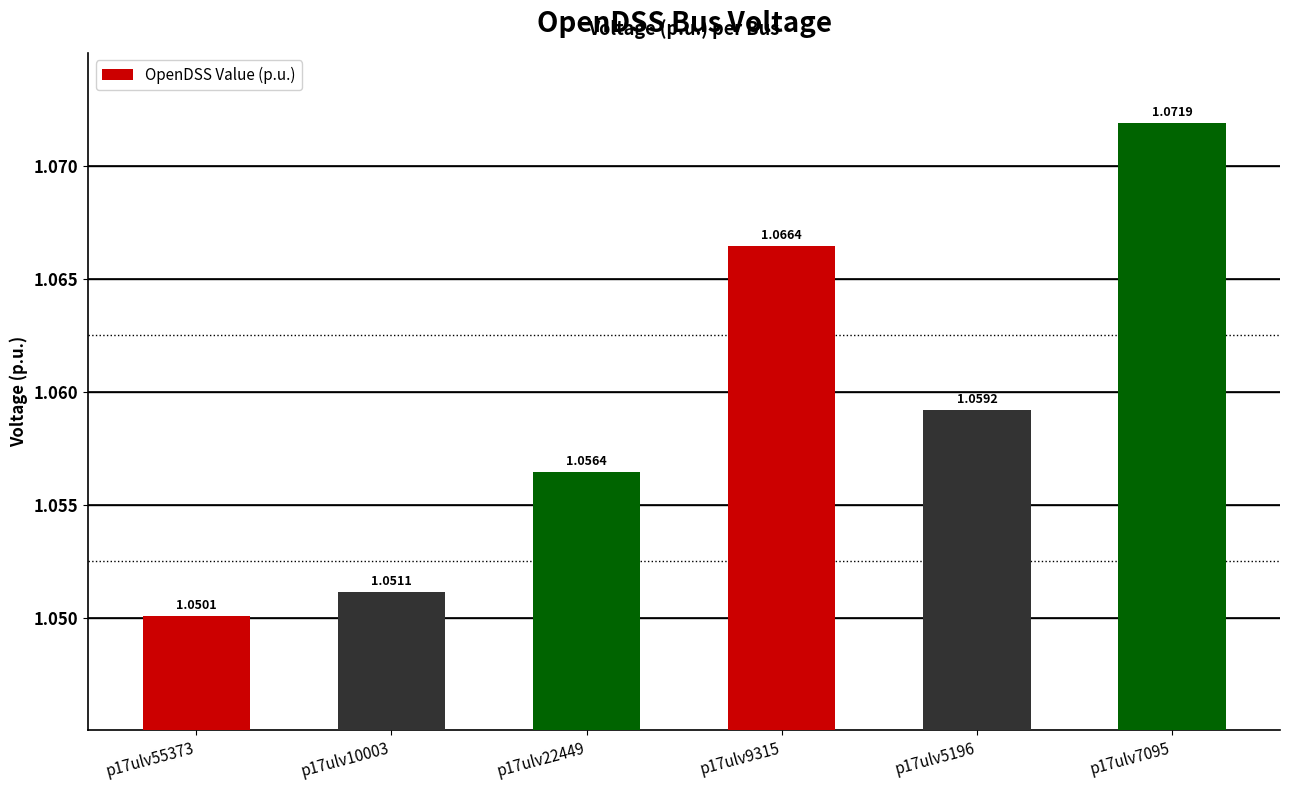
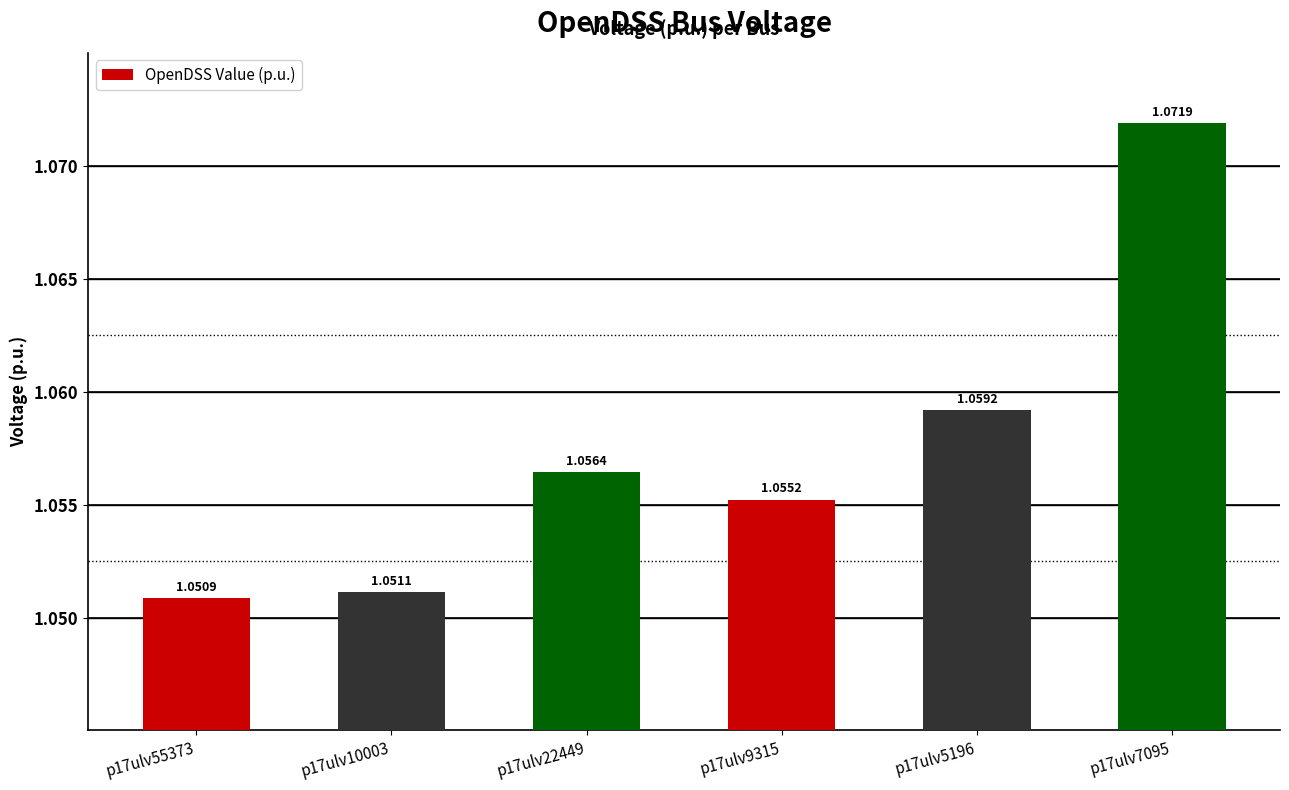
  {
-   "p17ulv55373": 1.0501,
+   "p17ulv55373": 1.0509,
    "p17ulv10003": 1.0511,
    "p17ulv22449": 1.0564,
-   "p17ulv9315": 1.0664,
+   "p17ulv9315": 1.0552,
    "p17ulv5196": 1.0592,
    "p17ulv7095": 1.0719
  }
